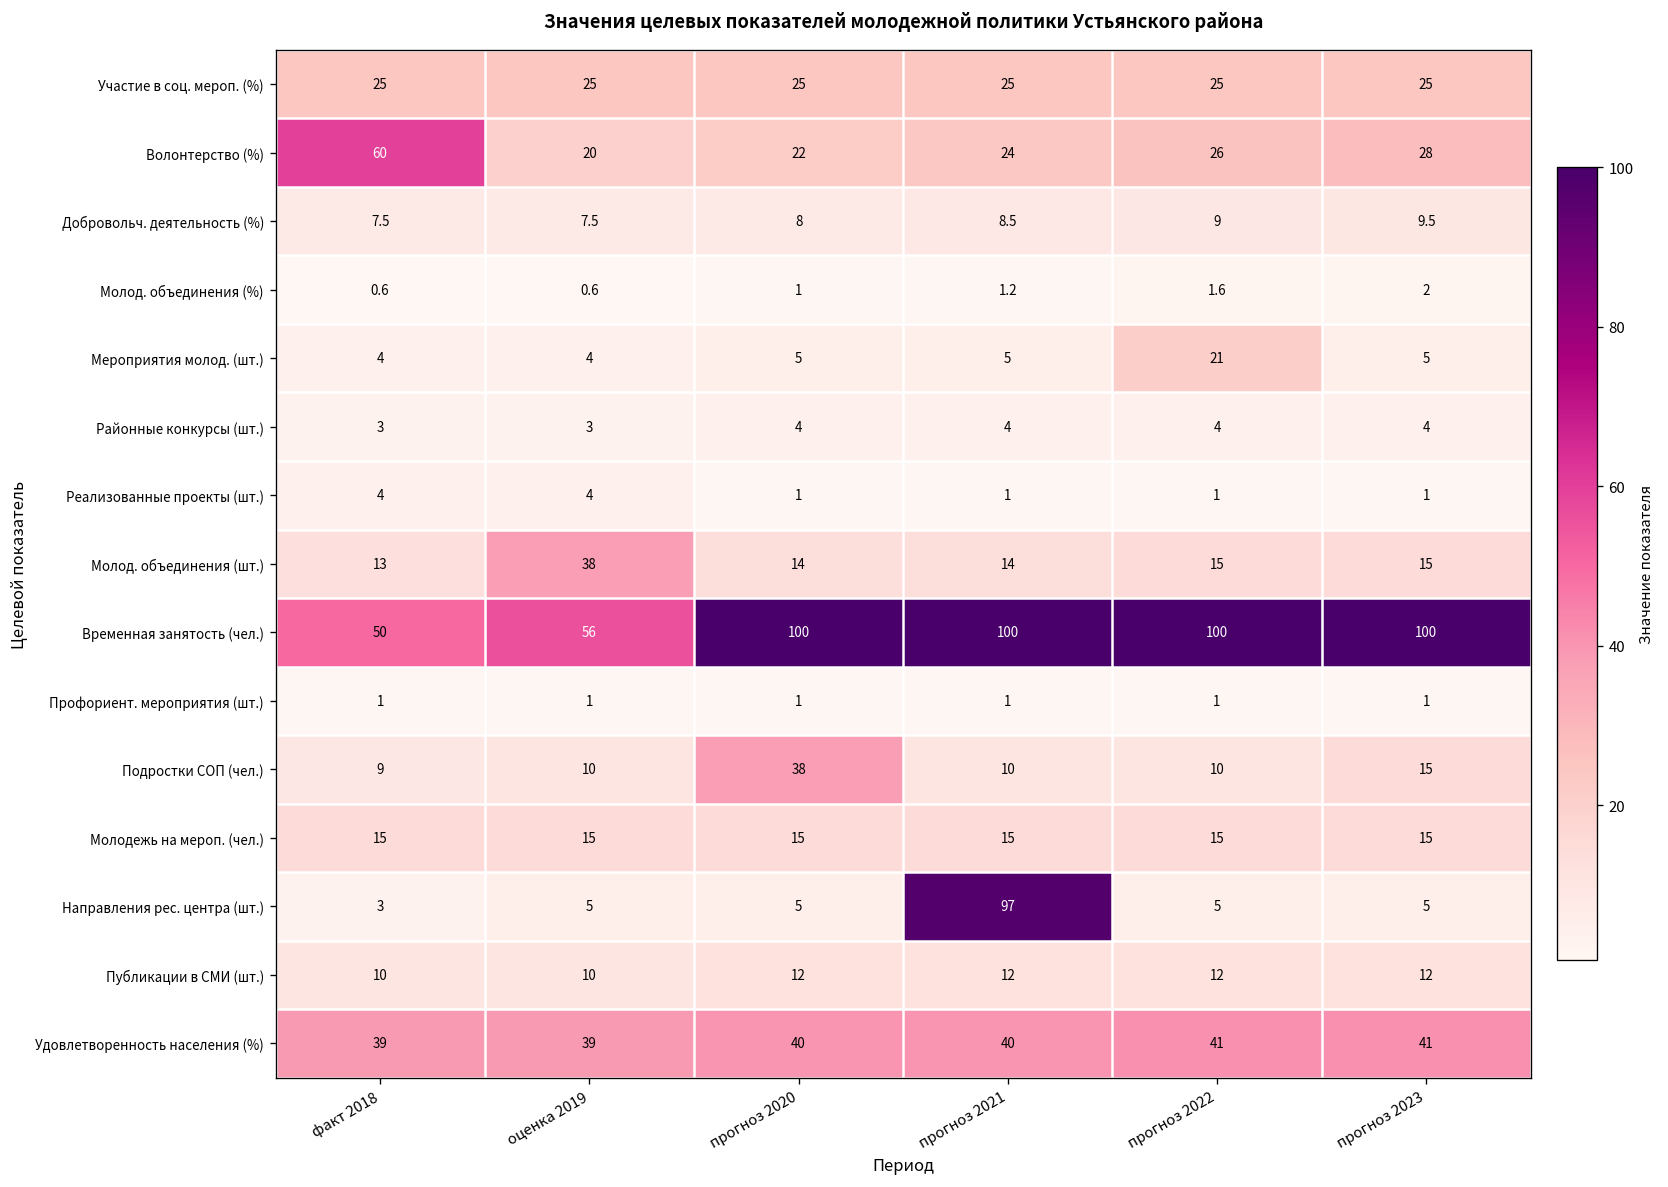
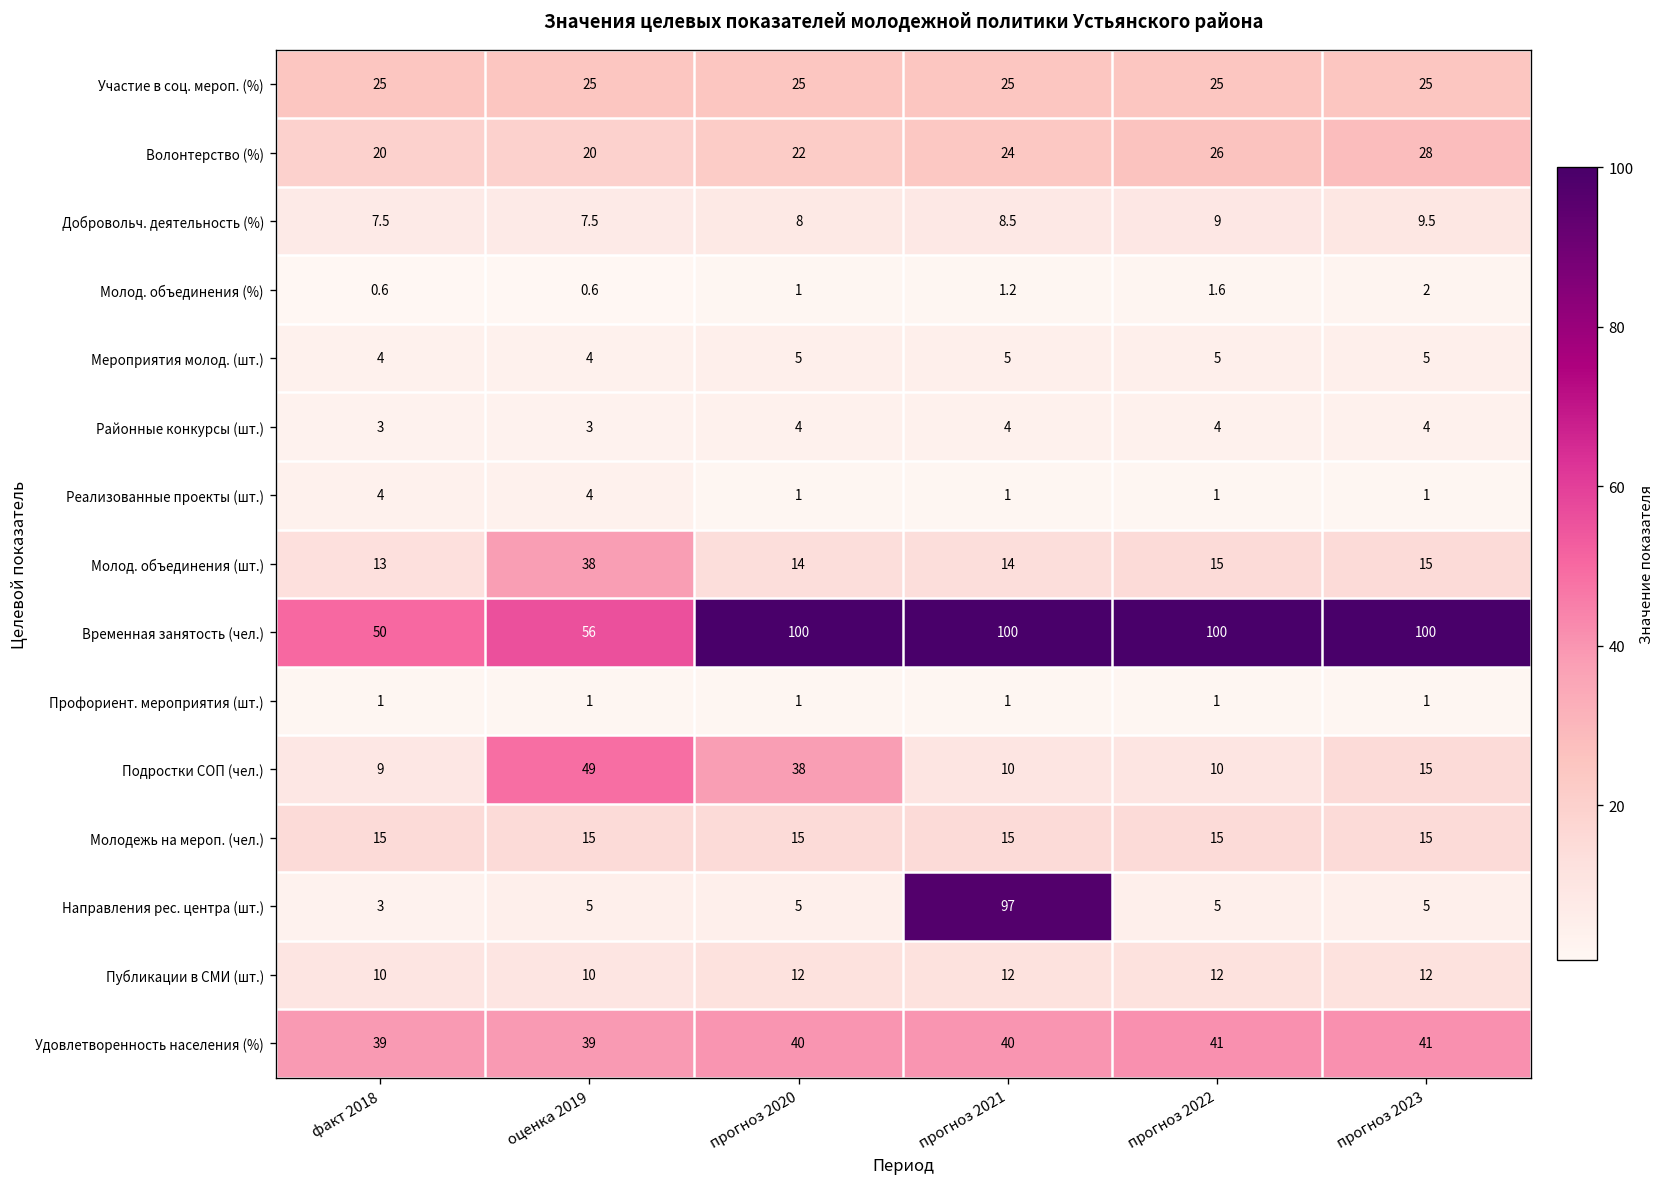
  {
    "Участие в соц. мероп. (%)": {
      "факт 2018": 25,
      "оценка 2019": 25,
      "прогноз 2020": 25,
      "прогноз 2021": 25,
      "прогноз 2022": 25,
      "прогноз 2023": 25
    },
    "Волонтерство (%)": {
-     "факт 2018": 60,
+     "факт 2018": 20,
      "оценка 2019": 20,
      "прогноз 2020": 22,
      "прогноз 2021": 24,
      "прогноз 2022": 26,
      "прогноз 2023": 28
    },
    "Добровольч. деятельность (%)": {
      "факт 2018": 7.5,
      "оценка 2019": 7.5,
      "прогноз 2020": 8,
      "прогноз 2021": 8.5,
      "прогноз 2022": 9,
      "прогноз 2023": 9.5
    },
    "Молод. объединения (%)": {
      "факт 2018": 0.6,
      "оценка 2019": 0.6,
      "прогноз 2020": 1,
      "прогноз 2021": 1.2,
      "прогноз 2022": 1.6,
      "прогноз 2023": 2
    },
    "Мероприятия молод. (шт.)": {
      "факт 2018": 4,
      "оценка 2019": 4,
      "прогноз 2020": 5,
      "прогноз 2021": 5,
-     "прогноз 2022": 21,
+     "прогноз 2022": 5,
      "прогноз 2023": 5
    },
    "Районные конкурсы (шт.)": {
      "факт 2018": 3,
      "оценка 2019": 3,
      "прогноз 2020": 4,
      "прогноз 2021": 4,
      "прогноз 2022": 4,
      "прогноз 2023": 4
    },
    "Реализованные проекты (шт.)": {
      "факт 2018": 4,
      "оценка 2019": 4,
      "прогноз 2020": 1,
      "прогноз 2021": 1,
      "прогноз 2022": 1,
      "прогноз 2023": 1
    },
    "Молод. объединения (шт.)": {
      "факт 2018": 13,
      "оценка 2019": 38,
      "прогноз 2020": 14,
      "прогноз 2021": 14,
      "прогноз 2022": 15,
      "прогноз 2023": 15
    },
    "Временная занятость (чел.)": {
      "факт 2018": 50,
      "оценка 2019": 56,
      "прогноз 2020": 100,
      "прогноз 2021": 100,
      "прогноз 2022": 100,
      "прогноз 2023": 100
    },
    "Профориент. мероприятия (шт.)": {
      "факт 2018": 1,
      "оценка 2019": 1,
      "прогноз 2020": 1,
      "прогноз 2021": 1,
      "прогноз 2022": 1,
      "прогноз 2023": 1
    },
    "Подростки СОП (чел.)": {
      "факт 2018": 9,
-     "оценка 2019": 10,
+     "оценка 2019": 49,
      "прогноз 2020": 38,
      "прогноз 2021": 10,
      "прогноз 2022": 10,
      "прогноз 2023": 15
    },
    "Молодежь на мероп. (чел.)": {
      "факт 2018": 15,
      "оценка 2019": 15,
      "прогноз 2020": 15,
      "прогноз 2021": 15,
      "прогноз 2022": 15,
      "прогноз 2023": 15
    },
    "Направления рес. центра (шт.)": {
      "факт 2018": 3,
      "оценка 2019": 5,
      "прогноз 2020": 5,
      "прогноз 2021": 97,
      "прогноз 2022": 5,
      "прогноз 2023": 5
    },
    "Публикации в СМИ (шт.)": {
      "факт 2018": 10,
      "оценка 2019": 10,
      "прогноз 2020": 12,
      "прогноз 2021": 12,
      "прогноз 2022": 12,
      "прогноз 2023": 12
    },
    "Удовлетворенность населения (%)": {
      "факт 2018": 39,
      "оценка 2019": 39,
      "прогноз 2020": 40,
      "прогноз 2021": 40,
      "прогноз 2022": 41,
      "прогноз 2023": 41
    }
  }
